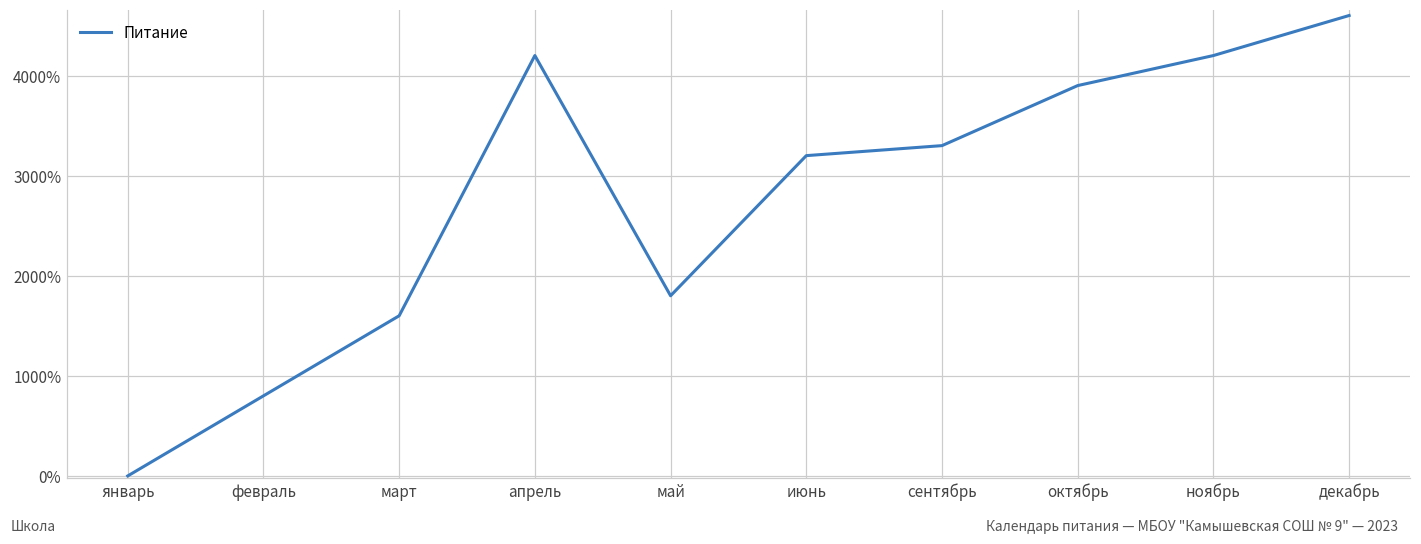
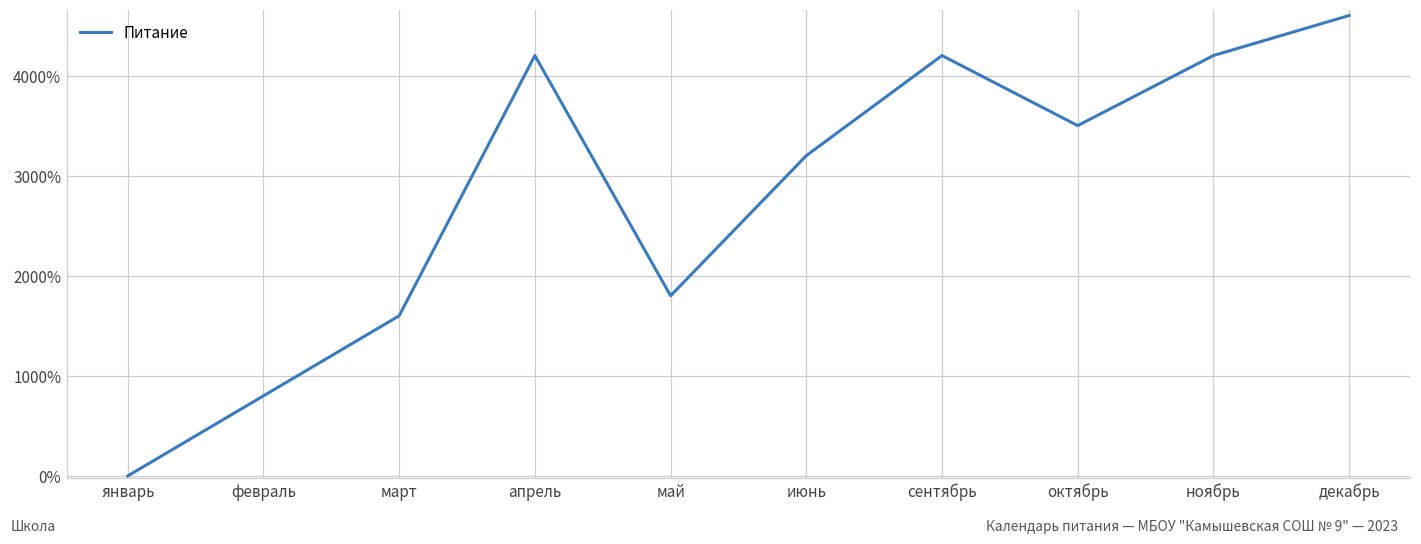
  {
    "январь": "0%",
    "февраль": "800%",
    "март": "1600%",
    "апрель": "4200%",
    "май": "1800%",
    "июнь": "3200%",
-   "сентябрь": "3300%",
-   "октябрь": "3900%",
+   "сентябрь": "4200%",
+   "октябрь": "3500%",
    "ноябрь": "4200%",
    "декабрь": "4600%"
  }
